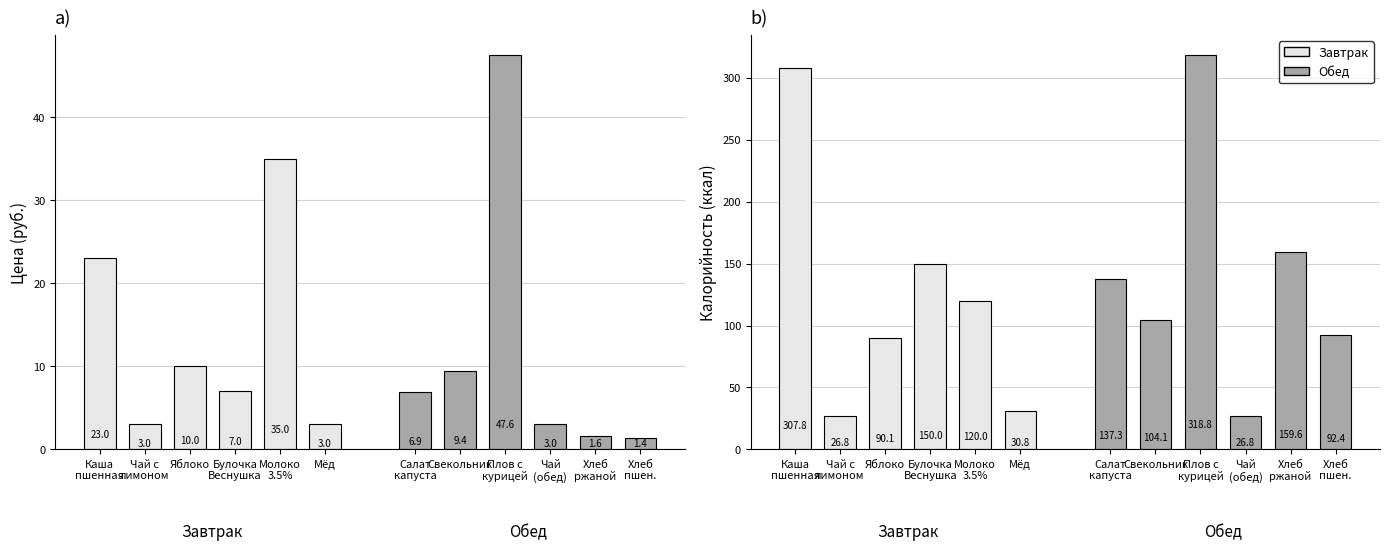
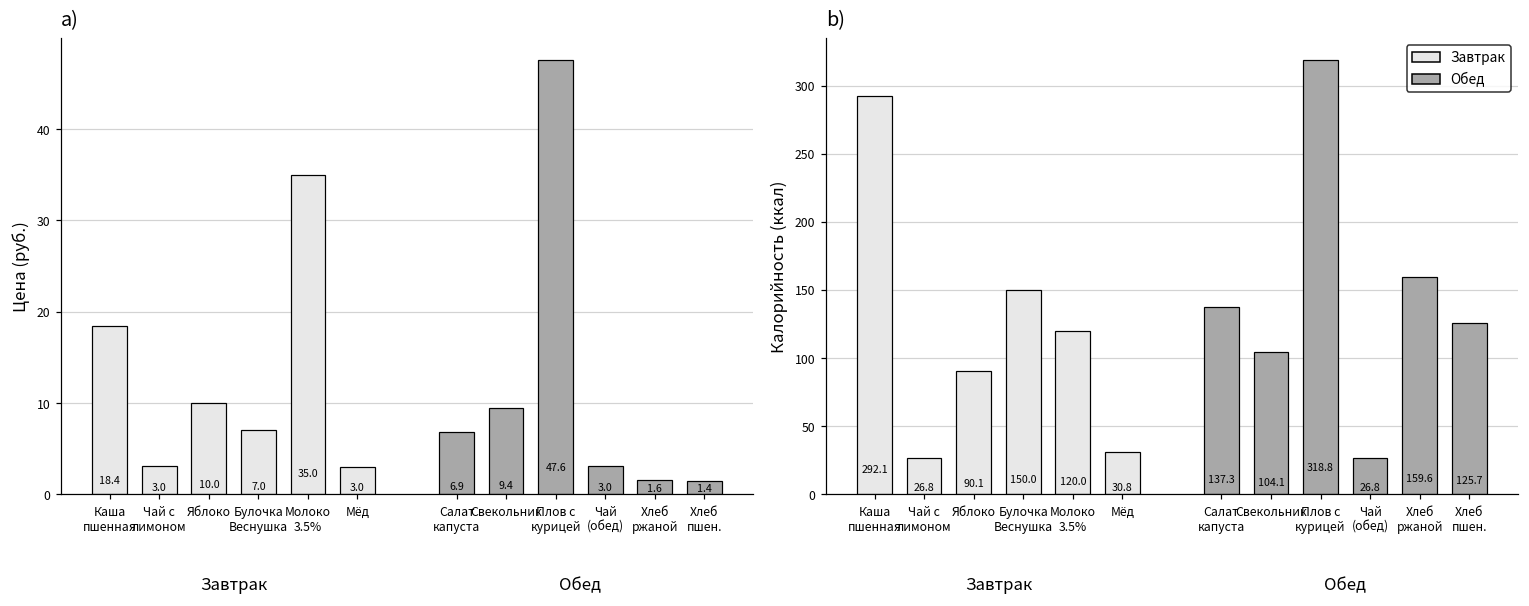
  {
    "a)": {
      "Завтрак": {
-       "Каша пшенная": 23.0,
+       "Каша пшенная": 18.4,
        "Чай с лимоном": 3.0,
        "Яблоко": 10.0,
        "Булочка Веснушка": 7.0,
        "Молоко 3.5%": 35.0,
        "Мёд": 3.0
      },
      "Обед": {
        "Салат капуста": 6.9,
        "Плов с курицей": 47.6,
        "Чай (обед)": 3.0,
        "Хлеб ржаной": 1.6,
        "Хлеб пшен.": 1.4
      }
    },
    "b)": {
      "Завтрак": {
-       "Каша пшенная": 307.8,
+       "Каша пшенная": 292.1,
        "Чай с лимоном": 26.8,
        "Яблоко": 90.1,
        "Булочка Веснушка": 150.0,
        "Молоко 3.5%": 120.0,
        "Мёд": 30.8
      },
      "Обед": {
        "Салат капуста": 137.3,
        "Плов с курицей": 318.8,
        "Чай (обед)": 26.8,
        "Хлеб ржаной": 159.6,
-       "Хлеб пшен.": 92.4
+       "Хлеб пшен.": 125.7
      }
    }
  }
